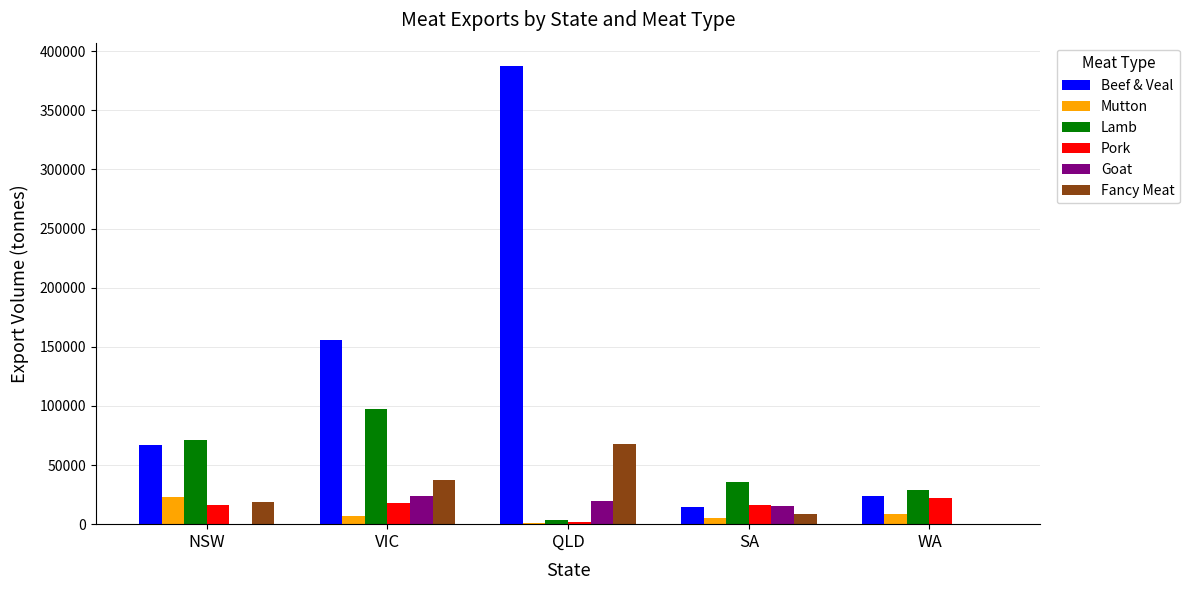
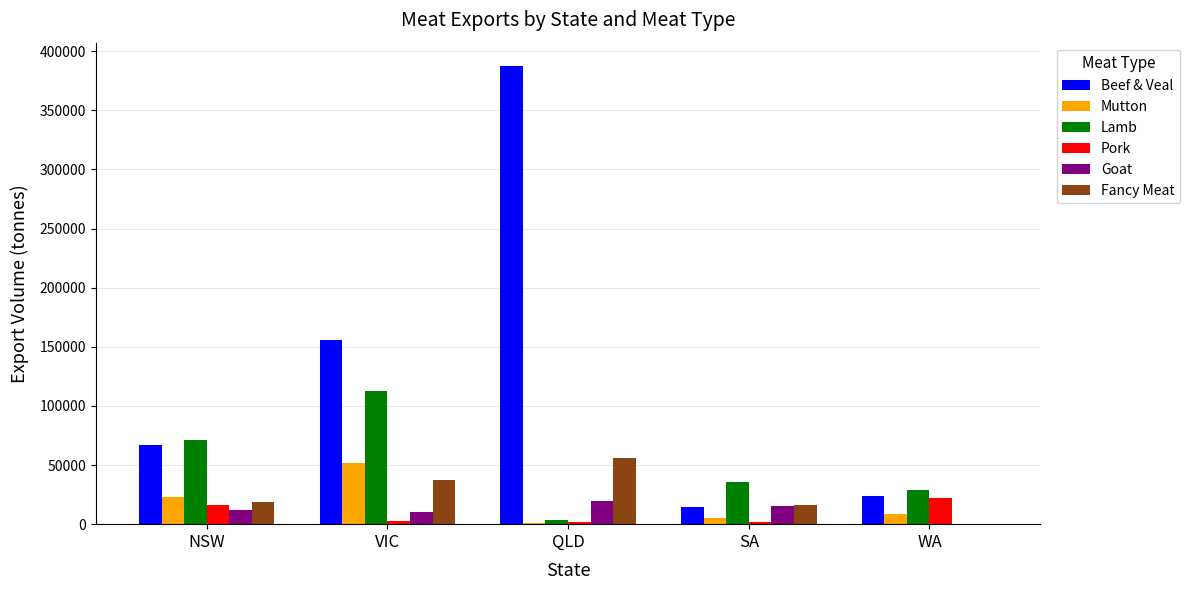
  {
    "Beef & Veal": {
      "NSW": 67000,
      "VIC": 156000,
      "QLD": 388000,
      "SA": 15000,
      "WA": 24000
    },
    "Mutton": {
      "NSW": 23000,
-     "VIC": 7000,
+     "VIC": 52000,
      "SA": 6000,
      "WA": 8000
    },
    "Lamb": {
      "NSW": 71000,
-     "VIC": 97000,
+     "VIC": 113000,
      "QLD": 3000,
      "SA": 36000,
      "WA": 29000
    },
    "Pork": {
      "NSW": 16000,
-     "VIC": 18000,
-     "SA": 16000,
+     "VIC": 3000,
+     "SA": 2000,
      "WA": 22000
    },
    "Goat": {
-     "NSW": 0,
-     "VIC": 24000,
+     "NSW": 12000,
+     "VIC": 10000,
      "QLD": 19000,
      "SA": 15000
    },
    "Fancy Meat": {
      "NSW": 18000,
      "VIC": 37000,
-     "QLD": 68000,
-     "SA": 8000,
+     "QLD": 56000,
+     "SA": 17000,
      "WA": 0
    }
  }
